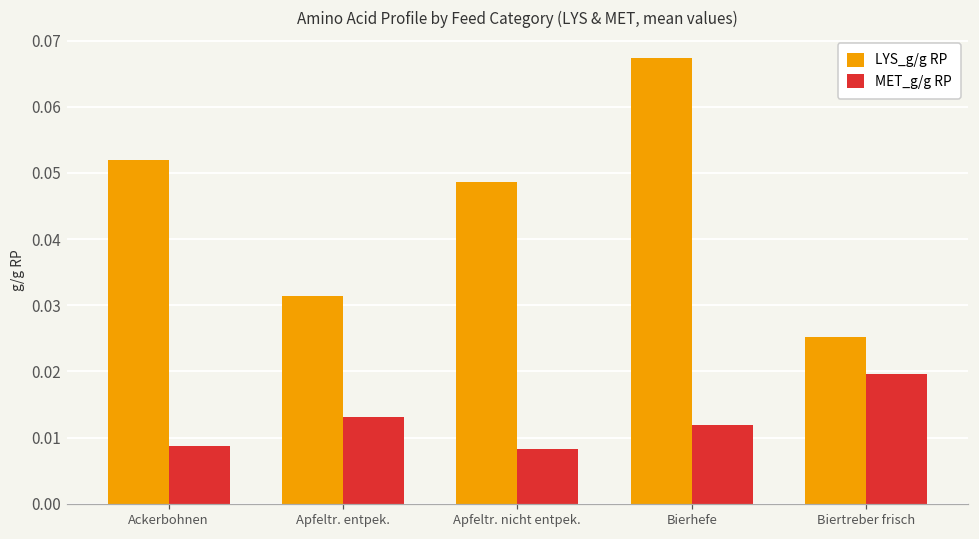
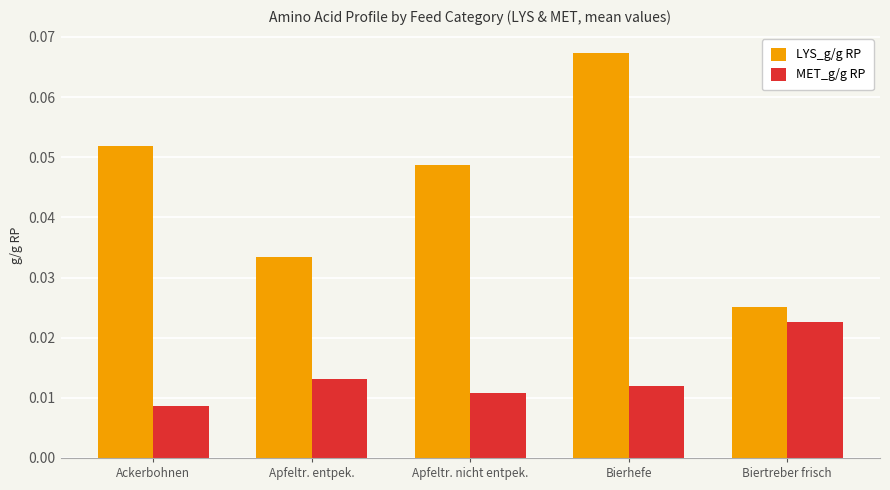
  {
    "LYS_g/g RP": {
      "Ackerbohnen": 0.052,
-     "Apfeltr. entpek.": 0.031,
+     "Apfeltr. entpek.": 0.033,
      "Apfeltr. nicht entpek.": 0.049,
      "Bierhefe": 0.067,
      "Biertreber frisch": 0.025
    },
    "MET_g/g RP": {
      "Ackerbohnen": 0.009,
      "Apfeltr. entpek.": 0.013,
-     "Apfeltr. nicht entpek.": 0.008,
+     "Apfeltr. nicht entpek.": 0.011,
      "Bierhefe": 0.012,
-     "Biertreber frisch": 0.020
+     "Biertreber frisch": 0.023
    }
  }
